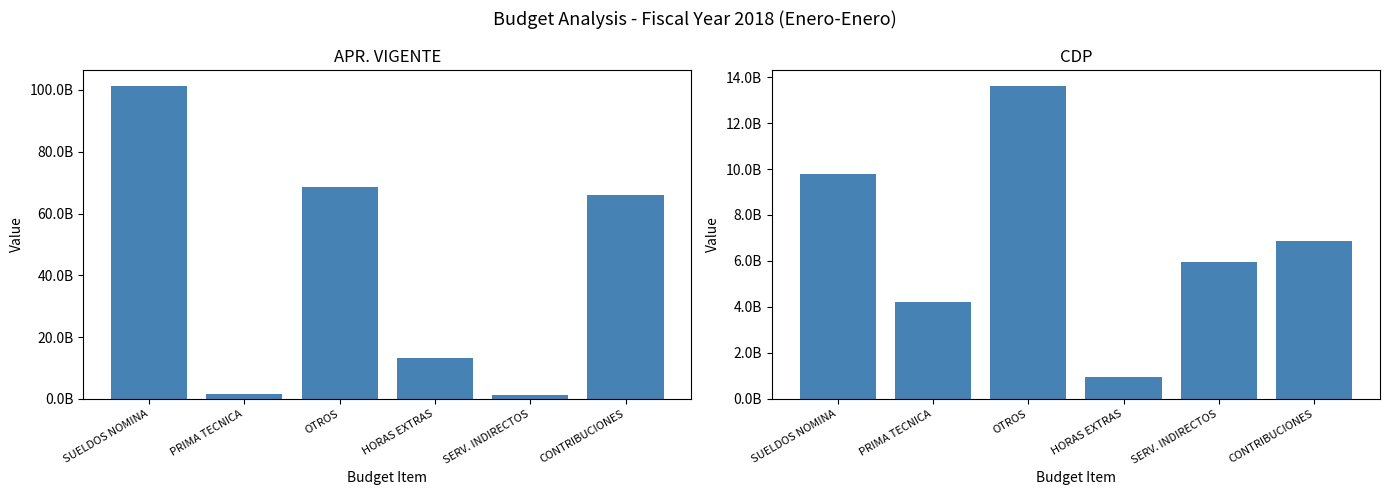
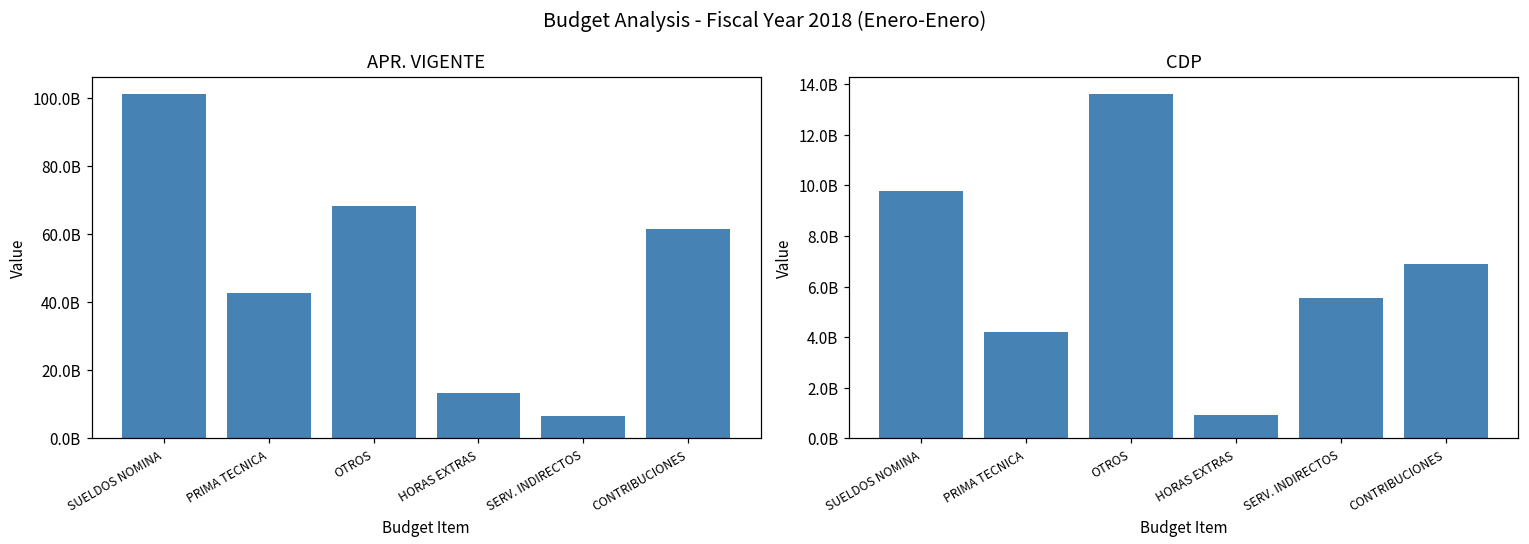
  {
    "APR. VIGENTE": {
      "SUELDOS NOMINA": 101000000000,
-     "PRIMA TECNICA": 2000000000,
+     "PRIMA TECNICA": 43000000000,
      "OTROS": 68000000000,
      "HORAS EXTRAS": 13000000000,
-     "SERV. INDIRECTOS": 1000000000,
-     "CONTRIBUCIONES": 66000000000
+     "SERV. INDIRECTOS": 7000000000,
+     "CONTRIBUCIONES": 62000000000
    },
    "CDP": {
      "SUELDOS NOMINA": 9800000000,
      "PRIMA TECNICA": 4200000000,
      "OTROS": 13600000000,
      "HORAS EXTRAS": 900000000,
-     "SERV. INDIRECTOS": 6000000000,
+     "SERV. INDIRECTOS": 5500000000,
      "CONTRIBUCIONES": 6900000000
    }
  }
